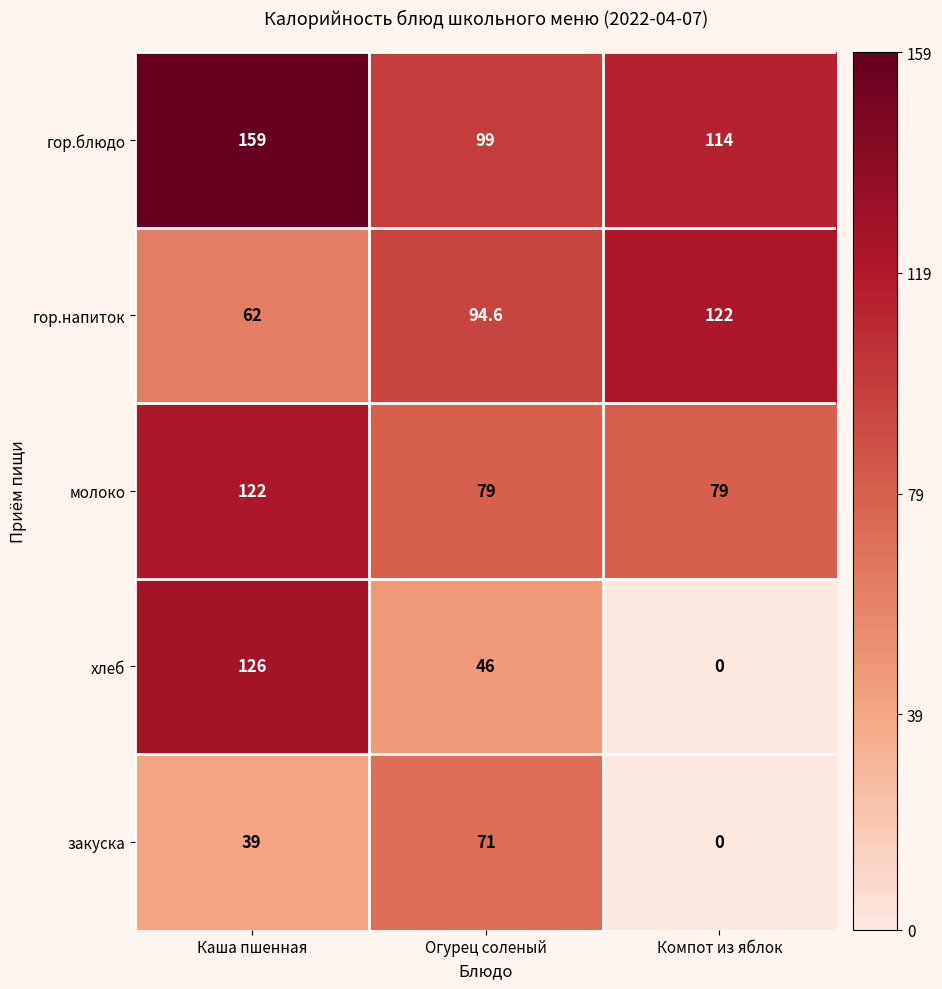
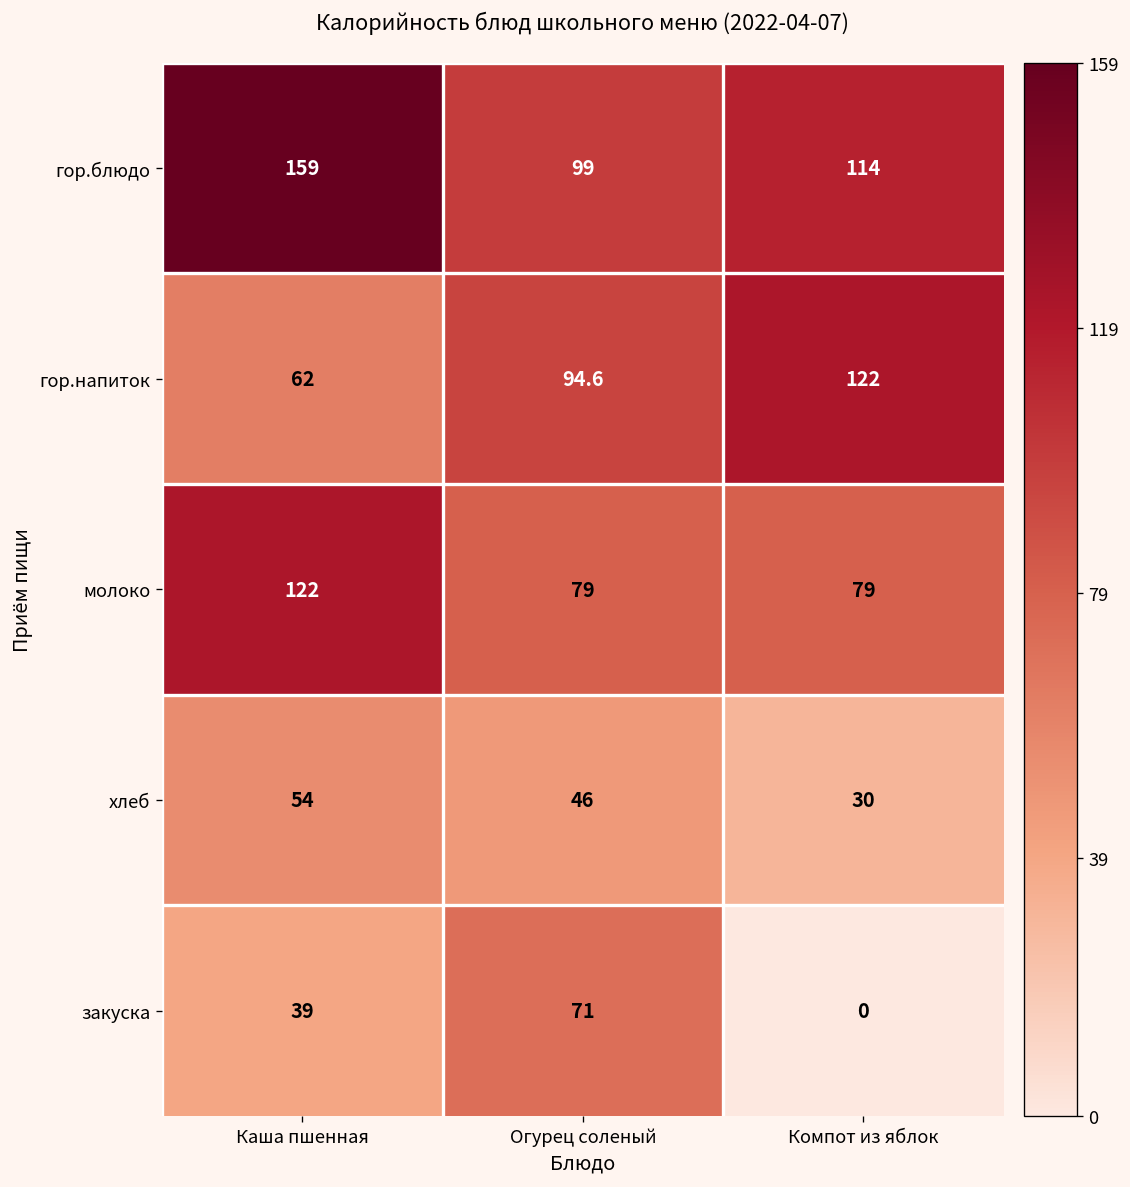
  {
    "гор.блюдо": {
      "Каша пшенная": 159,
      "Огурец соленый": 99,
      "Компот из яблок": 114
    },
    "гор.напиток": {
      "Каша пшенная": 62,
      "Огурец соленый": 94.6,
      "Компот из яблок": 122
    },
    "молоко": {
      "Каша пшенная": 122,
      "Огурец соленый": 79,
      "Компот из яблок": 79
    },
    "хлеб": {
-     "Каша пшенная": 126,
+     "Каша пшенная": 54,
      "Огурец соленый": 46,
-     "Компот из яблок": 0
+     "Компот из яблок": 30
    },
    "закуска": {
      "Каша пшенная": 39,
      "Огурец соленый": 71,
      "Компот из яблок": 0
    }
  }
